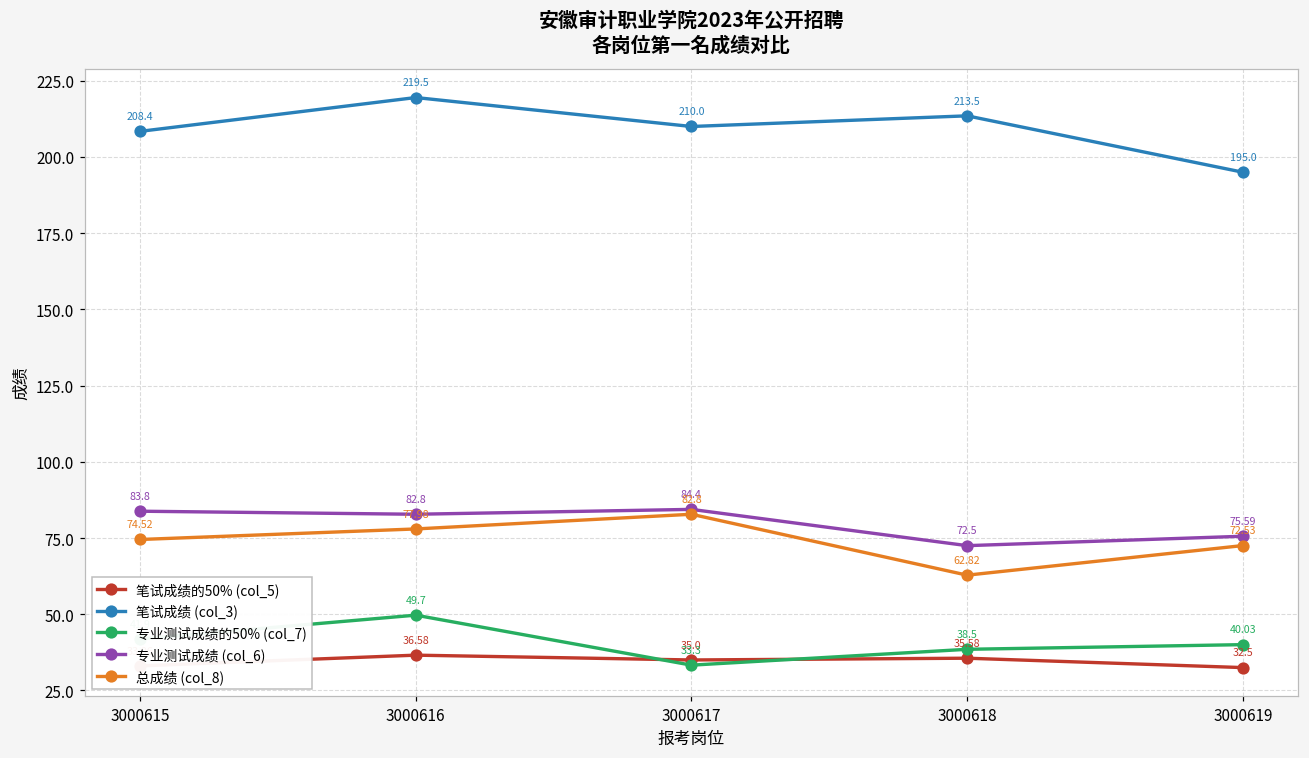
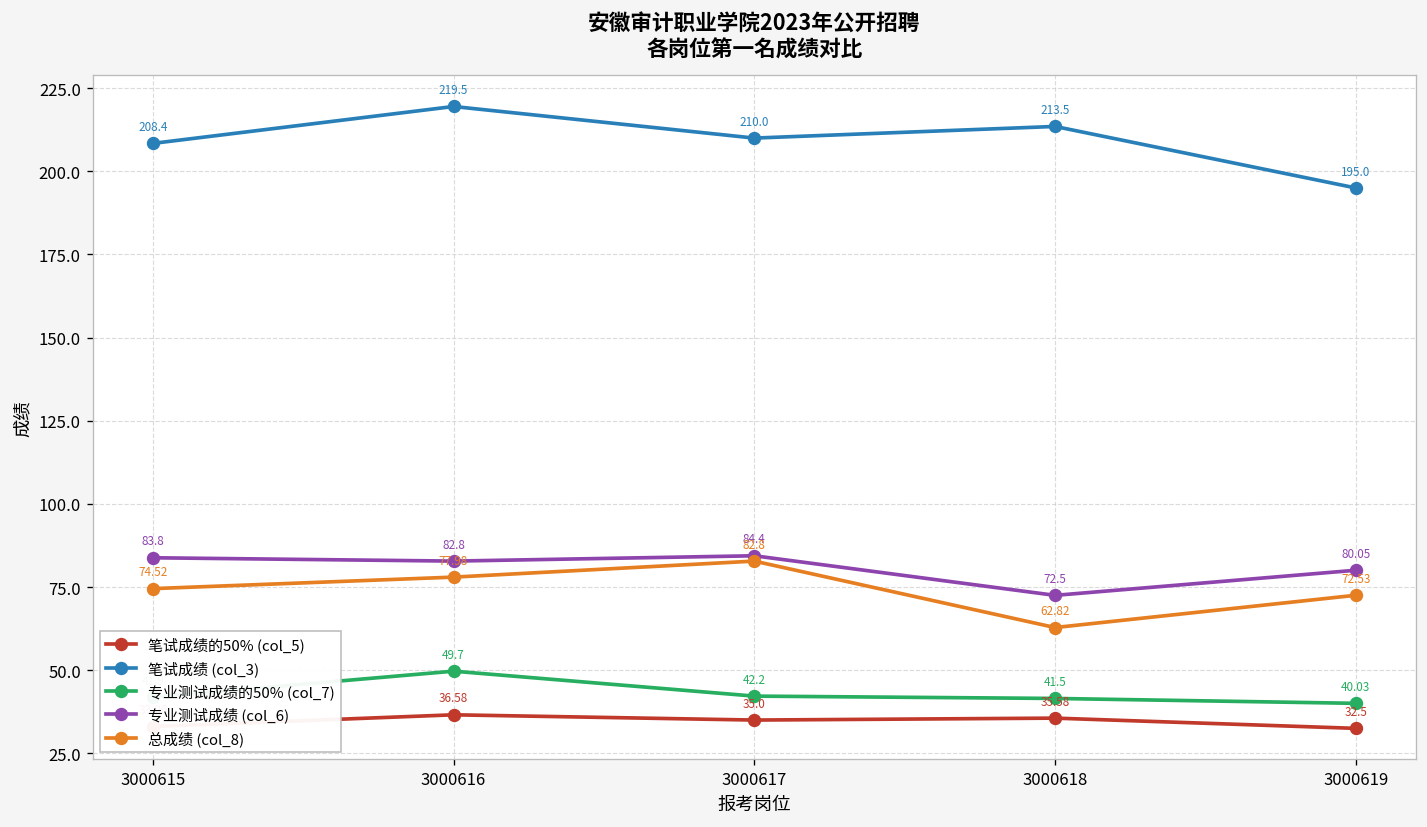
  {
    "笔试成绩的50% (col_5)": {
      "3000616": 36.58
    },
    "笔试成绩 (col_3)": {
      "3000615": 208.4,
      "3000616": 219.5,
      "3000617": 210.0,
      "3000618": 213.5,
      "3000619": 195.0
    },
    "专业测试成绩的50% (col_7)": {
      "3000616": 49.7,
-     "3000617": 33.3,
-     "3000618": 38.5,
+     "3000617": 42.2,
+     "3000618": 41.5,
      "3000619": 40.03
    },
    "专业测试成绩 (col_6)": {
      "3000615": 83.8,
      "3000616": 82.8,
      "3000618": 72.5,
-     "3000619": 75.59
+     "3000619": 80.05
    },
    "总成绩 (col_8)": {
      "3000615": 74.52,
      "3000618": 62.82
    }
  }
